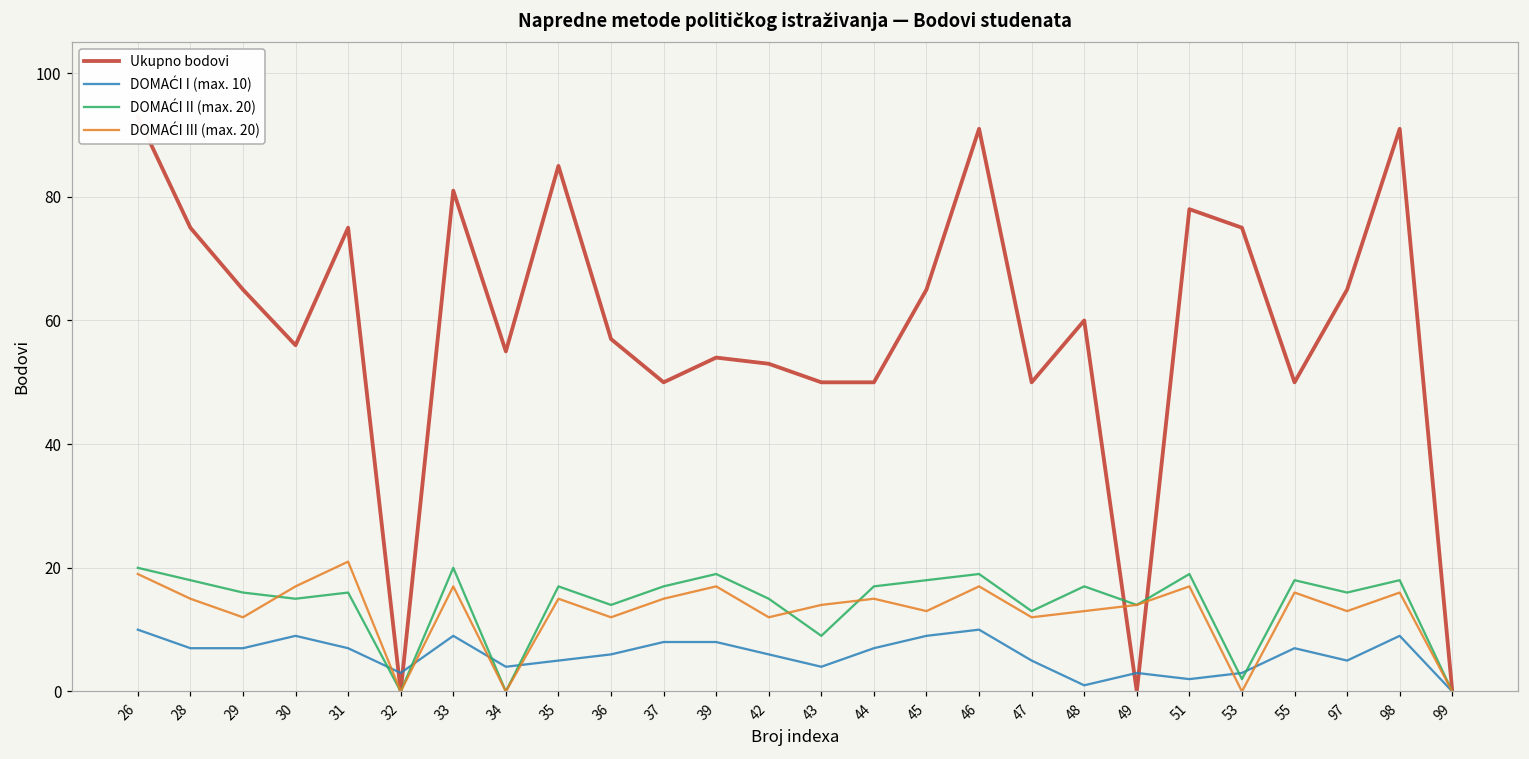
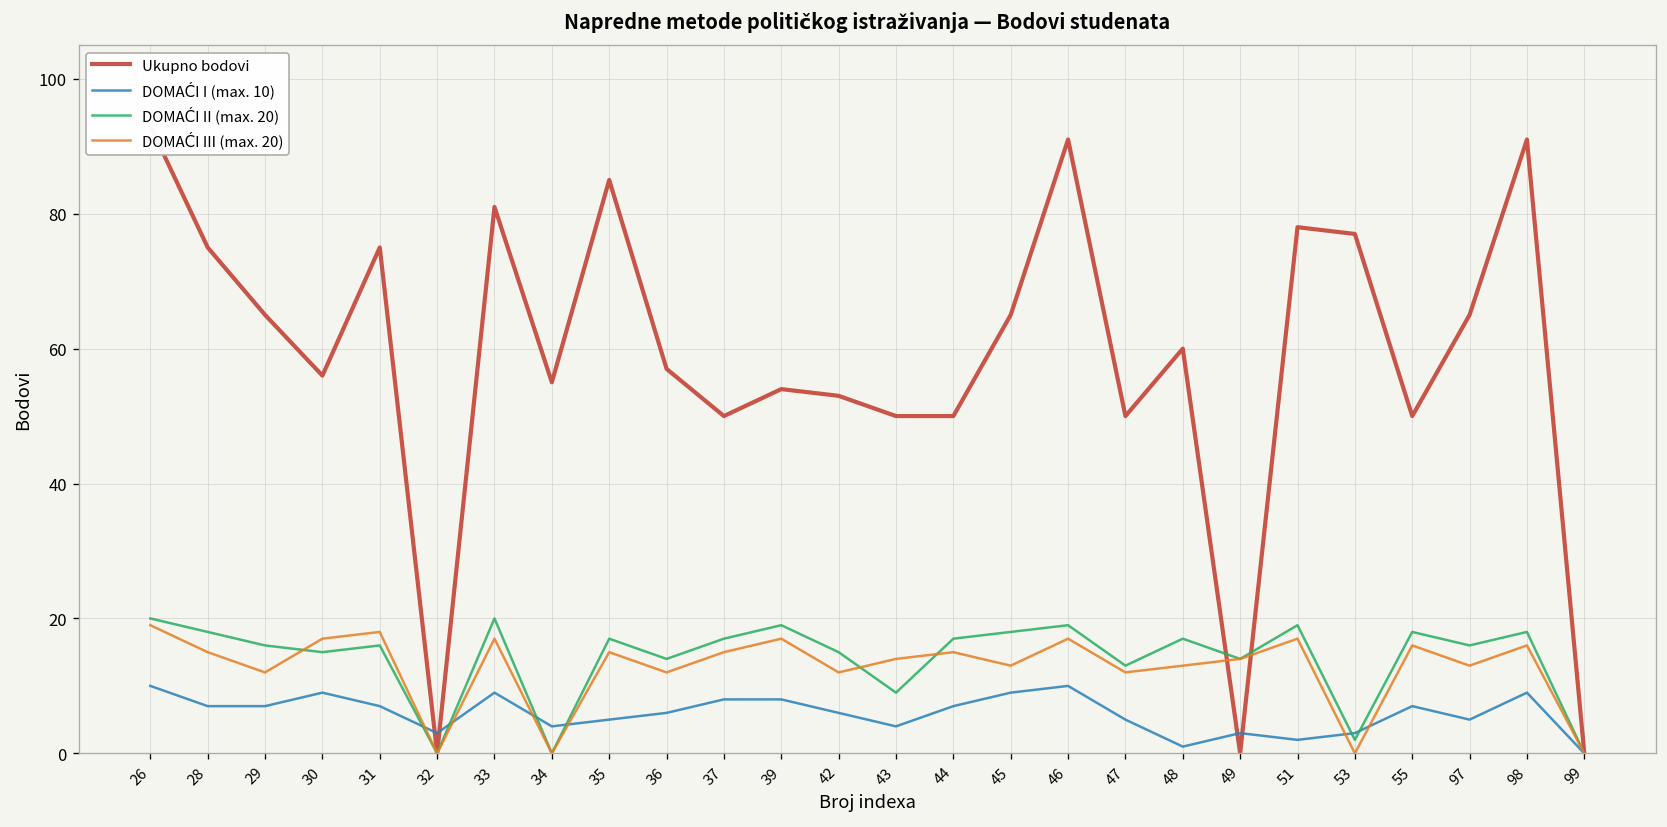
  {
    "Ukupno bodovi": {
      "28": 75,
      "29": 65,
      "30": 56,
      "31": 75,
      "33": 81,
      "34": 55,
      "35": 85,
      "36": 57,
      "37": 50,
      "39": 54,
      "42": 53,
      "43": 50,
      "44": 50,
      "45": 65,
      "46": 91,
      "47": 50,
      "48": 60,
      "49": 0,
      "51": 78,
-     "53": 75,
+     "53": 77,
      "55": 50,
      "97": 65,
      "98": 91
    },
    "DOMAĆI I (max. 10)": {
      "26": 10,
      "28": 7,
      "29": 7,
      "30": 9,
      "31": 7,
      "32": 3,
      "33": 9,
      "34": 4,
      "35": 5,
      "36": 6,
      "37": 8,
      "39": 8,
      "42": 6,
      "43": 4,
      "44": 7,
      "45": 9,
      "46": 10,
      "47": 5,
      "48": 1,
      "49": 3,
      "51": 2,
      "53": 3,
      "55": 7,
      "97": 5,
      "98": 9
    },
    "DOMAĆI II (max. 20)": {
      "26": 20,
      "28": 18,
      "29": 16,
      "30": 15,
      "31": 16,
      "33": 20,
      "35": 17,
      "36": 14,
      "37": 17,
      "39": 19,
      "42": 15,
      "43": 9,
      "44": 17,
      "45": 18,
      "46": 19,
      "47": 13,
      "48": 17,
      "51": 19,
      "53": 2,
      "55": 18,
      "97": 16,
      "98": 18
    },
    "DOMAĆI III (max. 20)": {
      "26": 19,
      "28": 15,
      "29": 12,
      "30": 17,
-     "31": 21,
+     "31": 18,
      "33": 17,
      "35": 15,
      "36": 12,
      "37": 15,
      "39": 17,
      "42": 12,
      "43": 14,
      "44": 15,
      "45": 13,
      "46": 17,
      "47": 12,
      "48": 13,
      "51": 17,
      "53": 0,
      "55": 16,
      "97": 13,
      "98": 16
    }
  }
